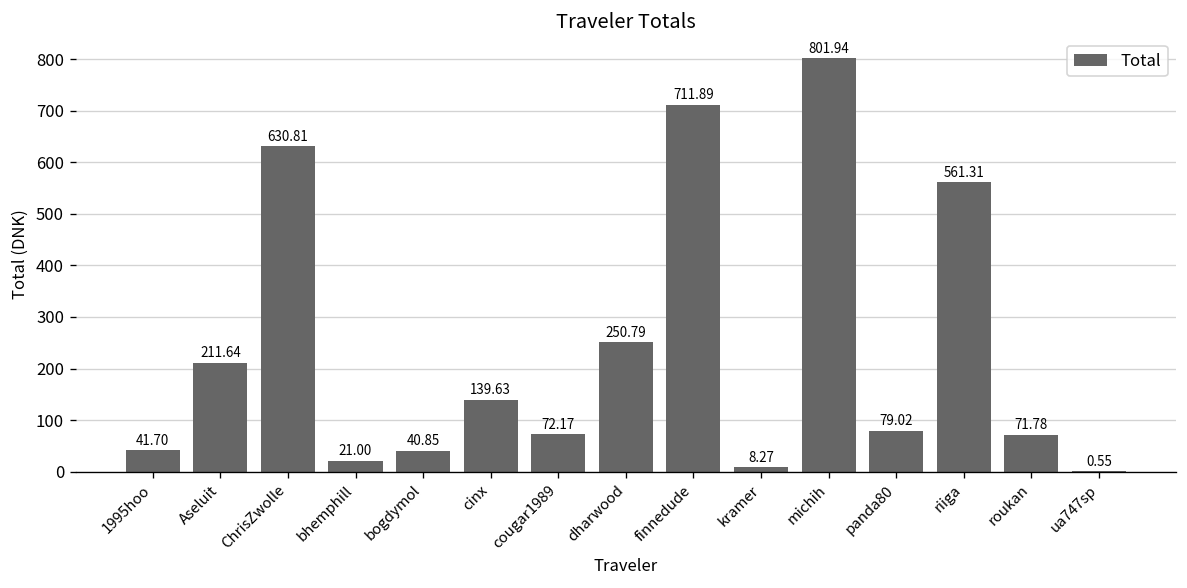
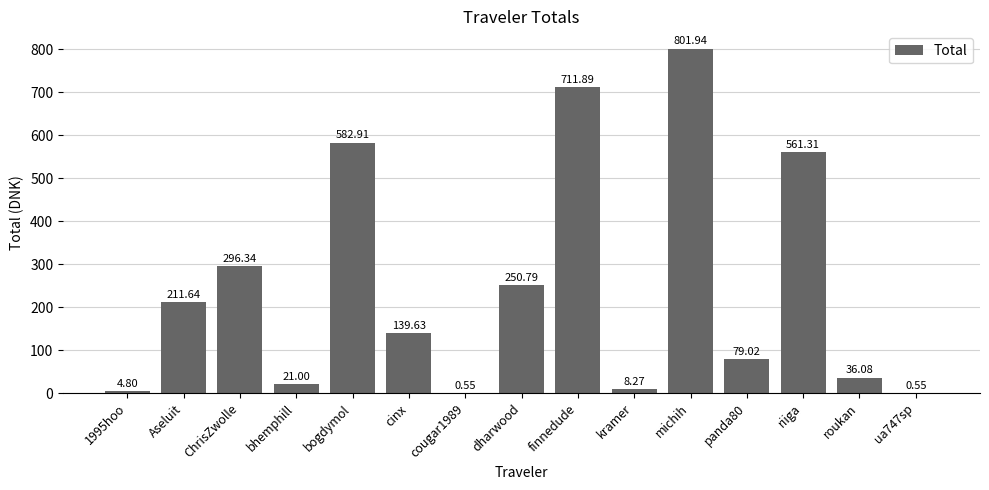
  {
-   "1995hoo": 41.70,
+   "1995hoo": 4.80,
    "Aseluit": 211.64,
-   "ChrisZwolle": 630.81,
+   "ChrisZwolle": 296.34,
    "bhemphill": 21.00,
-   "bogdymol": 40.85,
+   "bogdymol": 582.91,
    "cinx": 139.63,
-   "cougar1989": 72.17,
+   "cougar1989": 0.55,
    "dharwood": 250.79,
    "finnedude": 711.89,
    "kramer": 8.27,
    "michih": 801.94,
    "panda80": 79.02,
    "riiga": 561.31,
-   "roukan": 71.78,
+   "roukan": 36.08,
    "ua747sp": 0.55
  }
